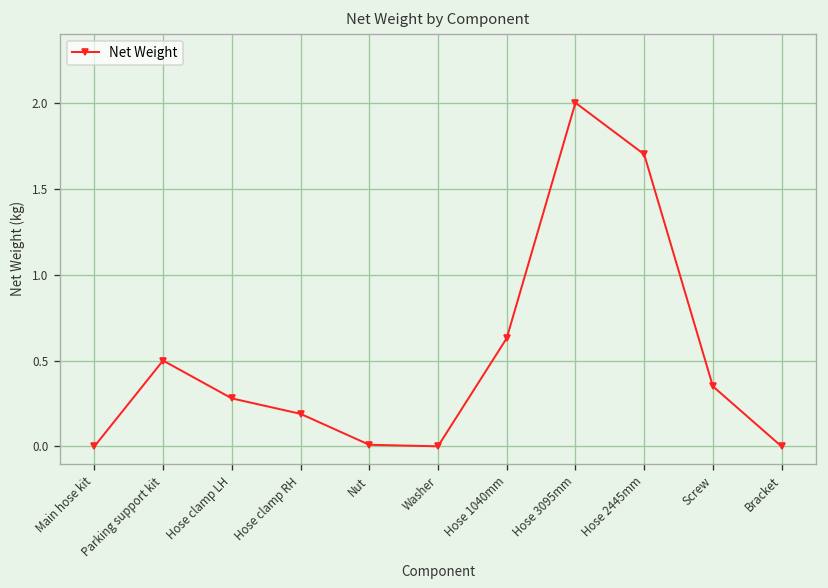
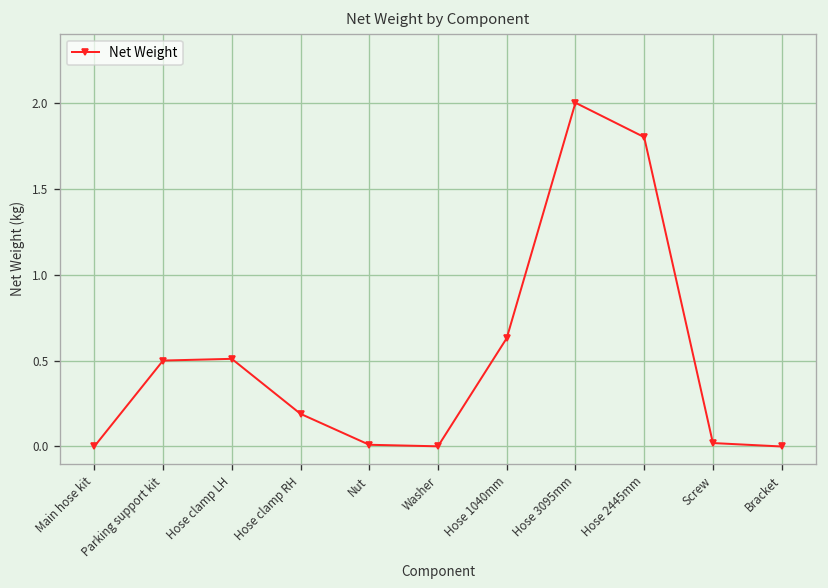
  {
    "Main hose kit": 0.00,
    "Parking support kit": 0.50,
-   "Hose clamp LH": 0.28,
+   "Hose clamp LH": 0.51,
    "Hose clamp RH": 0.19,
    "Nut": 0.01,
    "Washer": 0.00,
    "Hose 1040mm": 0.63,
    "Hose 3095mm": 2.00,
-   "Hose 2445mm": 1.7,
-   "Screw": 0.35,
+   "Hose 2445mm": 1.8,
+   "Screw": 0.02,
    "Bracket": 0.00
  }
